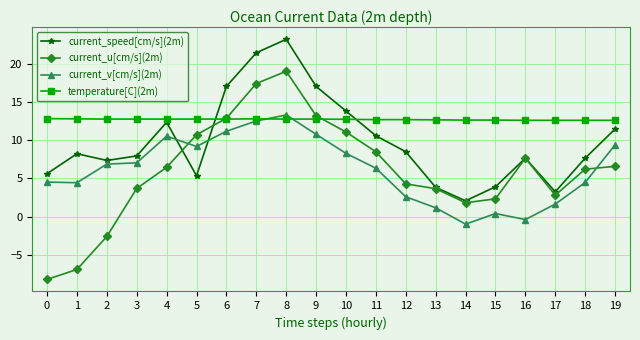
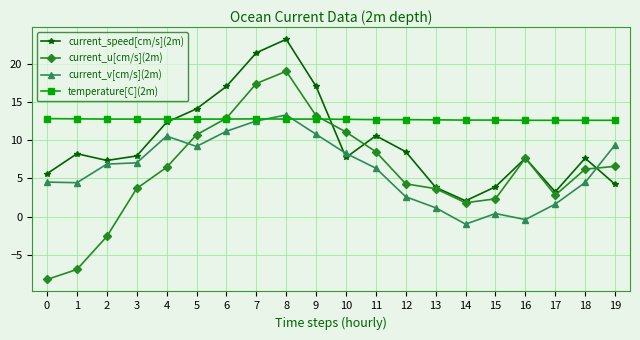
  {
    "current_speed[cm/s](2m)": {
      "0": 6,
      "1": 8,
      "2": 7,
      "3": 8,
      "4": 12,
-     "5": 5,
+     "5": 14,
      "6": 17,
      "7": 21,
      "8": 23,
      "9": 17,
-     "10": 14,
+     "10": 8,
      "11": 11,
      "12": 8,
      "15": 4,
      "17": 3,
      "18": 8,
-     "19": 11
+     "19": 4
    }
  }
